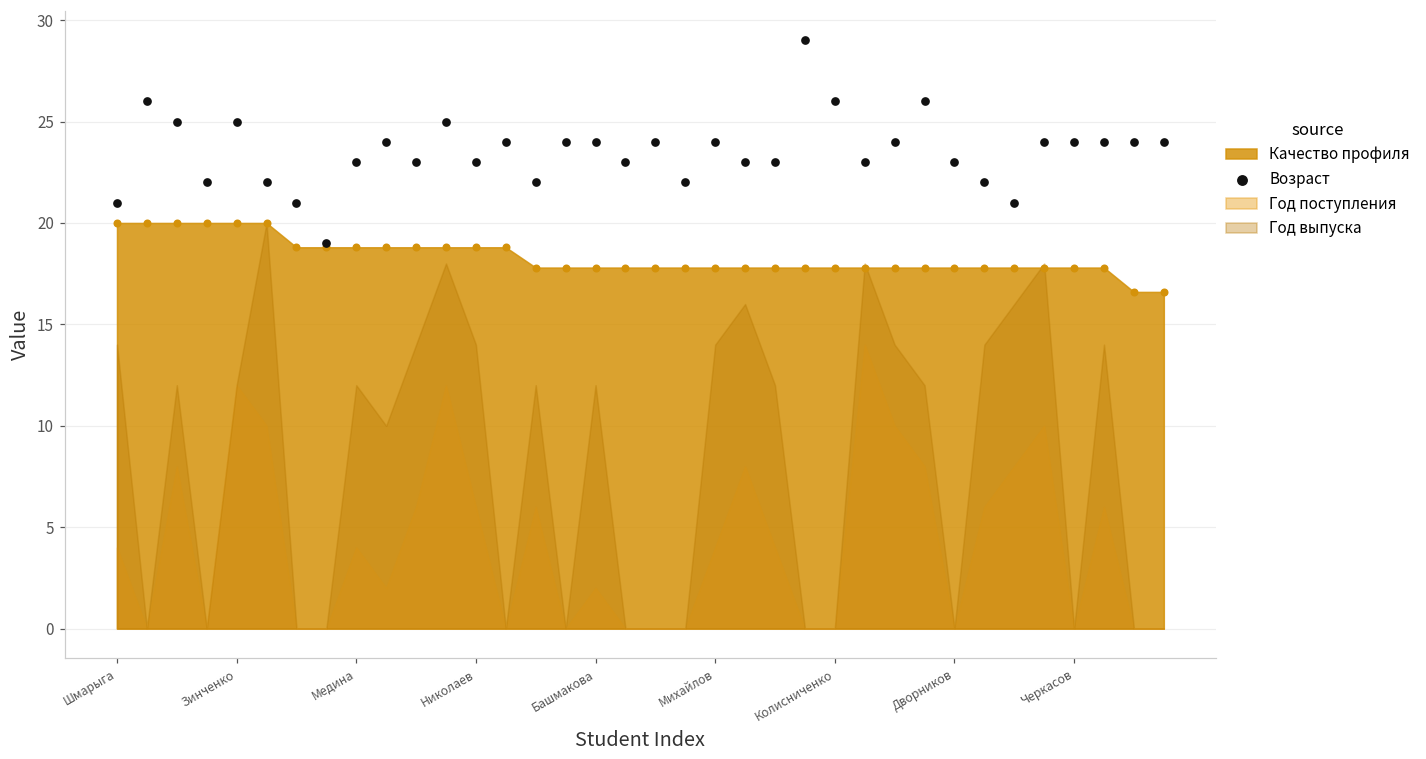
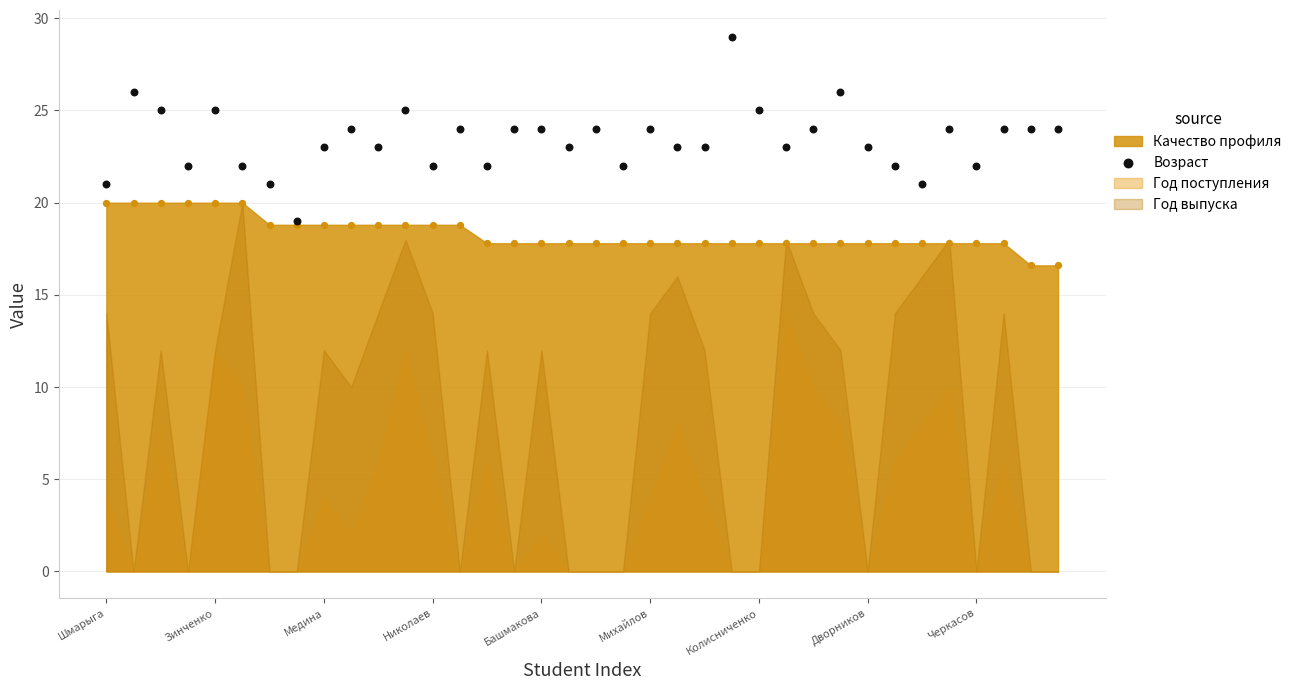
  {
    "Возраст": {
-     "Николаев": 23,
-     "Колисниченко": 26,
-     "Черкасов": 24
+     "Николаев": 22,
+     "Колисниченко": 25,
+     "Черкасов": 22
    }
  }
